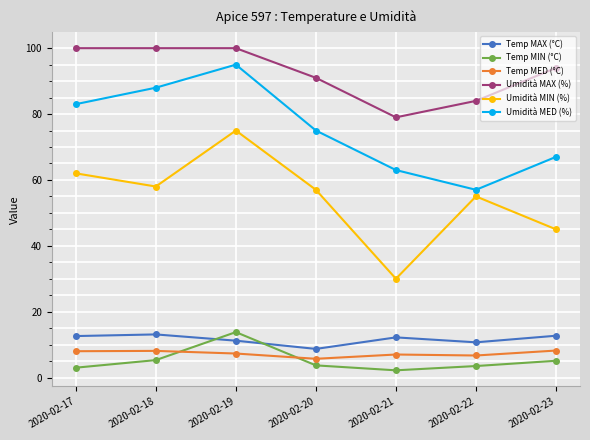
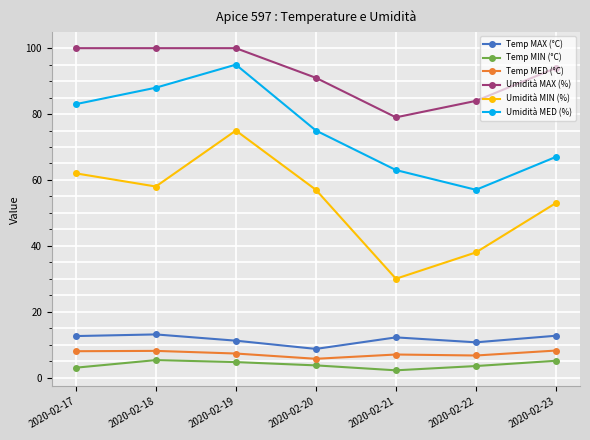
  {
    "Temp MAX (°C)": {
      "2020-02-17": 13,
      "2020-02-18": 13,
      "2020-02-19": 11,
      "2020-02-20": 9,
      "2020-02-21": 12,
      "2020-02-22": 11,
      "2020-02-23": 13
    },
    "Temp MIN (°C)": {
      "2020-02-17": 3,
      "2020-02-18": 5,
-     "2020-02-19": 14,
+     "2020-02-19": 5,
      "2020-02-20": 4,
      "2020-02-21": 2,
      "2020-02-22": 4,
      "2020-02-23": 5
    },
    "Temp MED (°C)": {
      "2020-02-17": 8,
      "2020-02-18": 8,
      "2020-02-19": 7,
      "2020-02-20": 6,
      "2020-02-21": 7,
      "2020-02-22": 7,
      "2020-02-23": 8
    },
    "Umidità MAX (%)": {
      "2020-02-17": 100,
      "2020-02-18": 100,
      "2020-02-19": 100,
      "2020-02-20": 91,
      "2020-02-21": 79,
      "2020-02-22": 84
    },
    "Umidità MIN (%)": {
      "2020-02-17": 62,
      "2020-02-18": 58,
      "2020-02-19": 75,
      "2020-02-20": 57,
      "2020-02-21": 30,
-     "2020-02-22": 55,
-     "2020-02-23": 45
+     "2020-02-22": 38,
+     "2020-02-23": 53
    },
    "Umidità MED (%)": {
      "2020-02-17": 83,
      "2020-02-18": 88,
      "2020-02-19": 95,
      "2020-02-20": 75,
      "2020-02-21": 63,
      "2020-02-22": 57,
      "2020-02-23": 67
    }
  }
